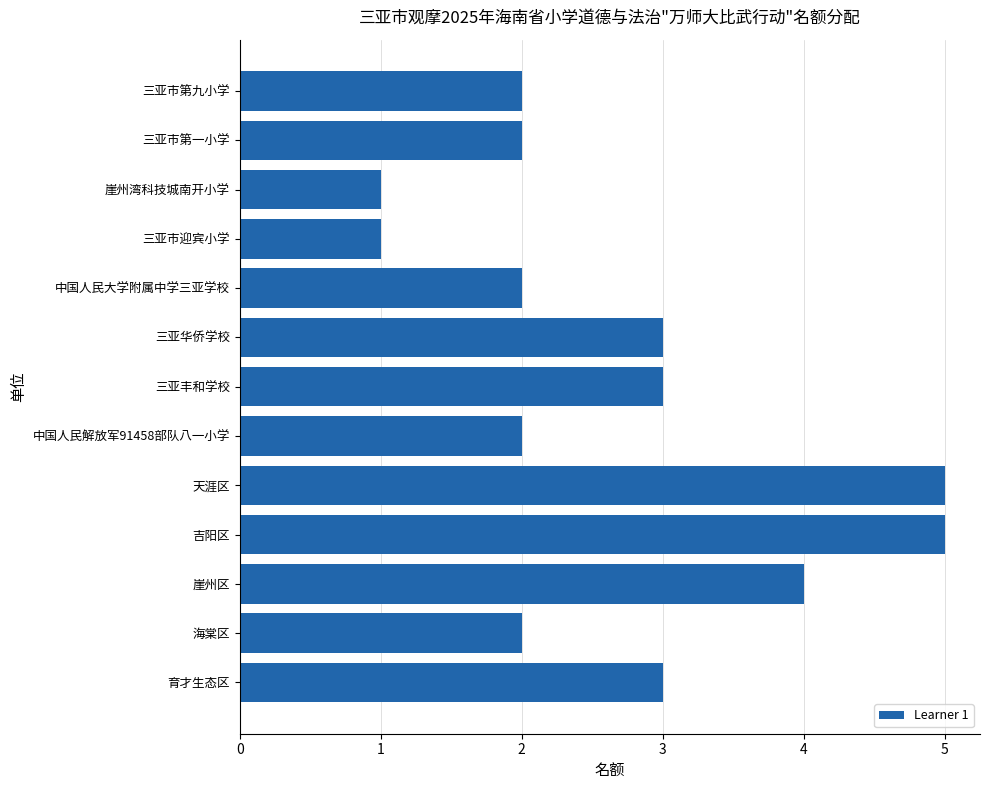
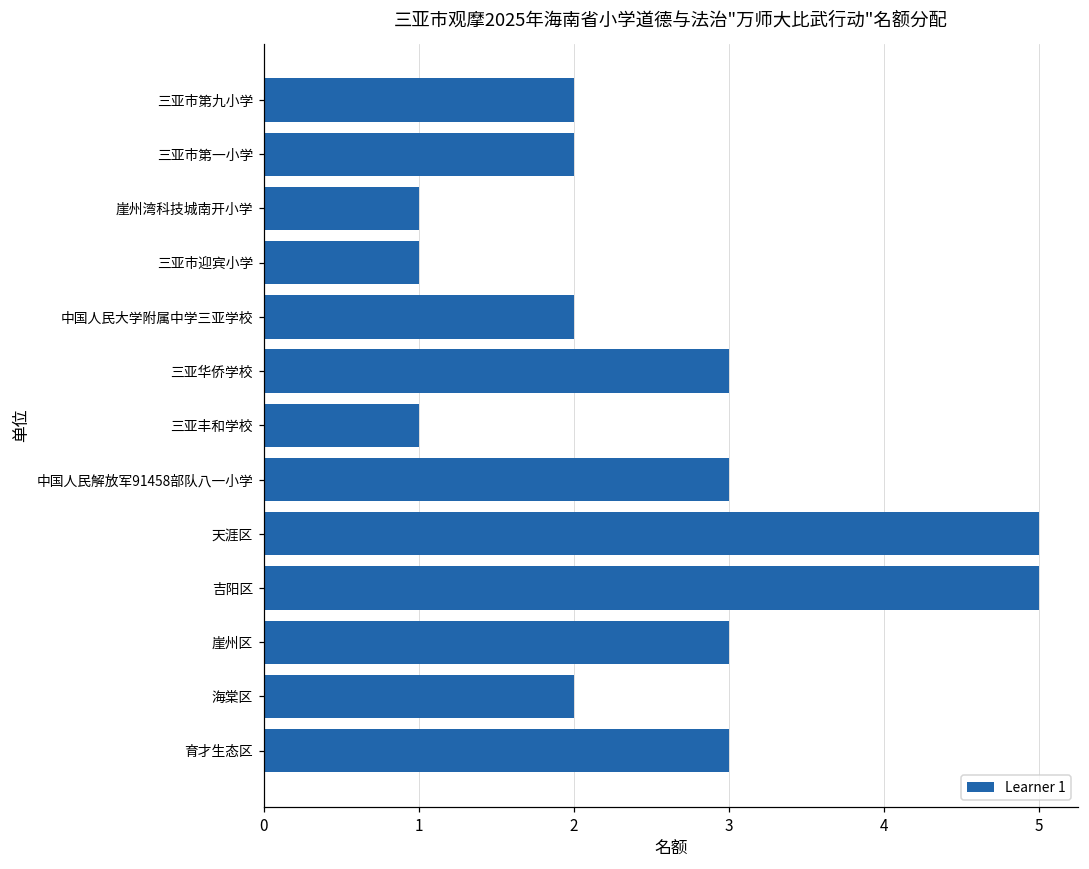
  {
    "三亚市第九小学": 2,
    "三亚市第一小学": 2,
    "崖州湾科技城南开小学": 1,
    "三亚市迎宾小学": 1,
    "中国人民大学附属中学三亚学校": 2,
    "三亚华侨学校": 3,
-   "三亚丰和学校": 3,
-   "中国人民解放军91458部队八一小学": 2,
+   "三亚丰和学校": 1,
+   "中国人民解放军91458部队八一小学": 3,
    "天涯区": 5,
    "吉阳区": 5,
-   "崖州区": 4,
+   "崖州区": 3,
    "海棠区": 2,
    "育才生态区": 3
  }
